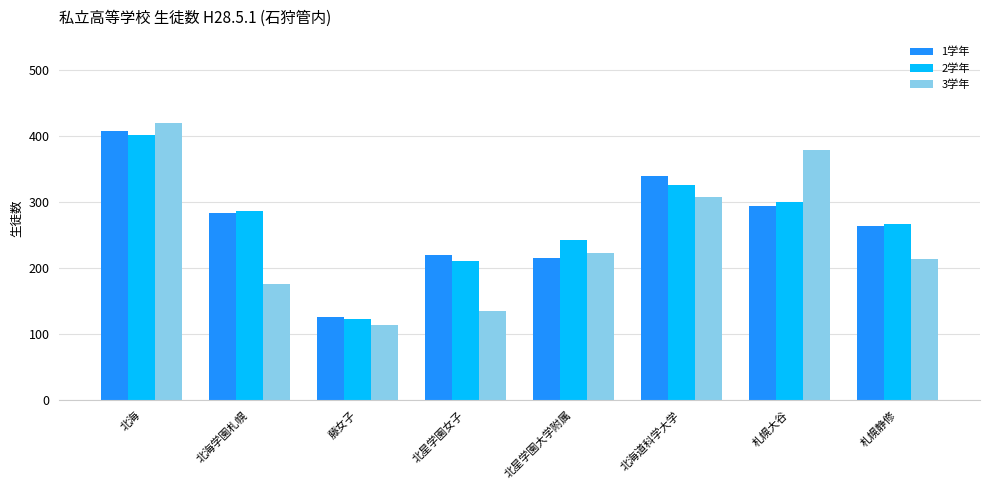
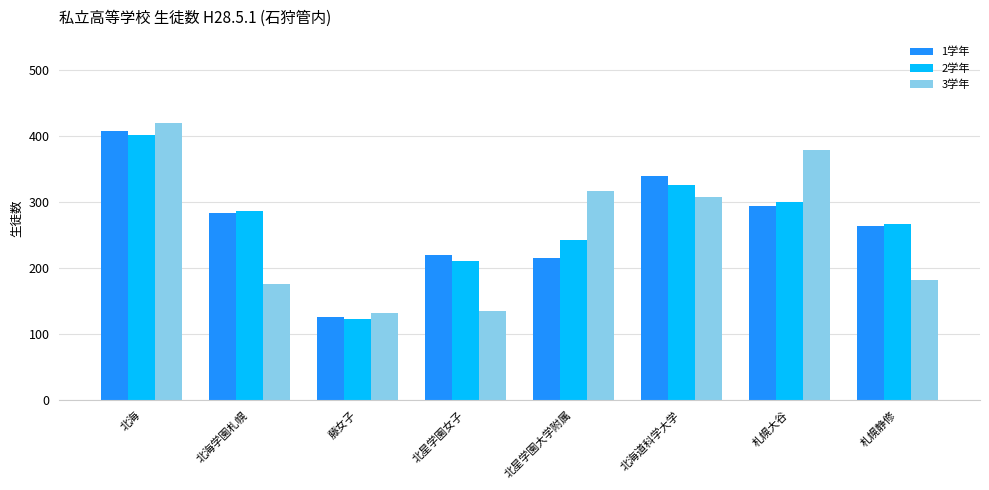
  {
    "3学年": {
      "北海": 420,
      "北海学園札幌": 180,
-     "藤女子": 110,
+     "藤女子": 130,
      "北星学園女子": 140,
-     "北星学園大学附属": 220,
+     "北星学園大学附属": 320,
      "北海道科学大学": 310,
      "札幌大谷": 380,
-     "札幌静修": 210
+     "札幌静修": 180
    }
  }
